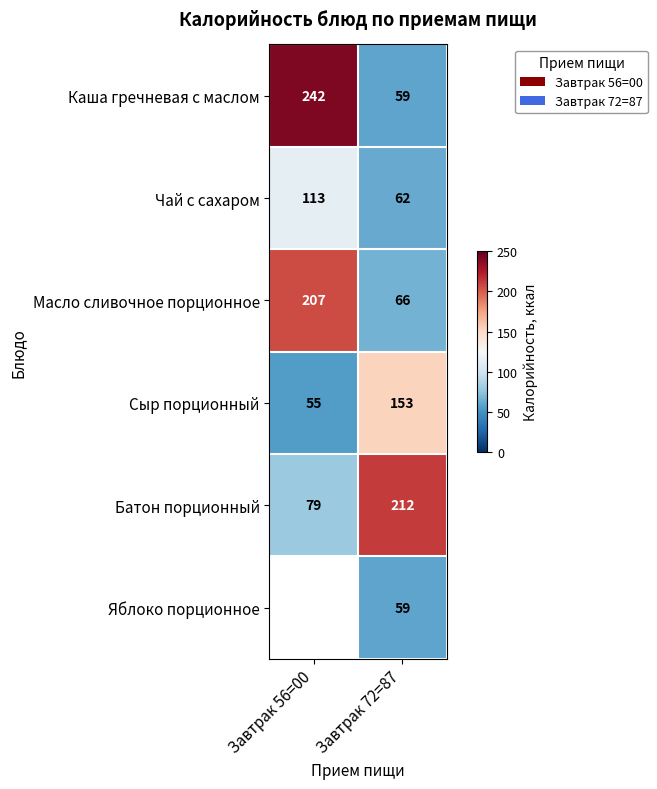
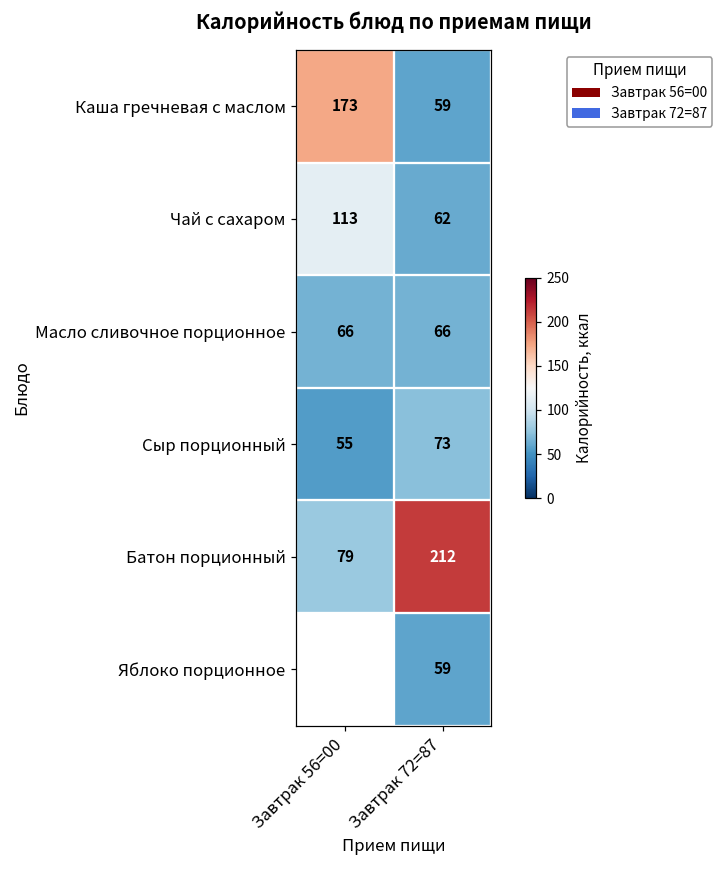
  {
    "Каша гречневая с маслом": {
-     "Завтрак 56=00": 242,
+     "Завтрак 56=00": 173,
      "Завтрак 72=87": 59
    },
    "Чай с сахаром": {
      "Завтрак 56=00": 113,
      "Завтрак 72=87": 62
    },
    "Масло сливочное порционное": {
-     "Завтрак 56=00": 207,
+     "Завтрак 56=00": 66,
      "Завтрак 72=87": 66
    },
    "Сыр порционный": {
      "Завтрак 56=00": 55,
-     "Завтрак 72=87": 153
+     "Завтрак 72=87": 73
    },
    "Батон порционный": {
      "Завтрак 56=00": 79,
      "Завтрак 72=87": 212
    },
    "Яблоко порционное": {
      "Завтрак 72=87": 59
    }
  }
